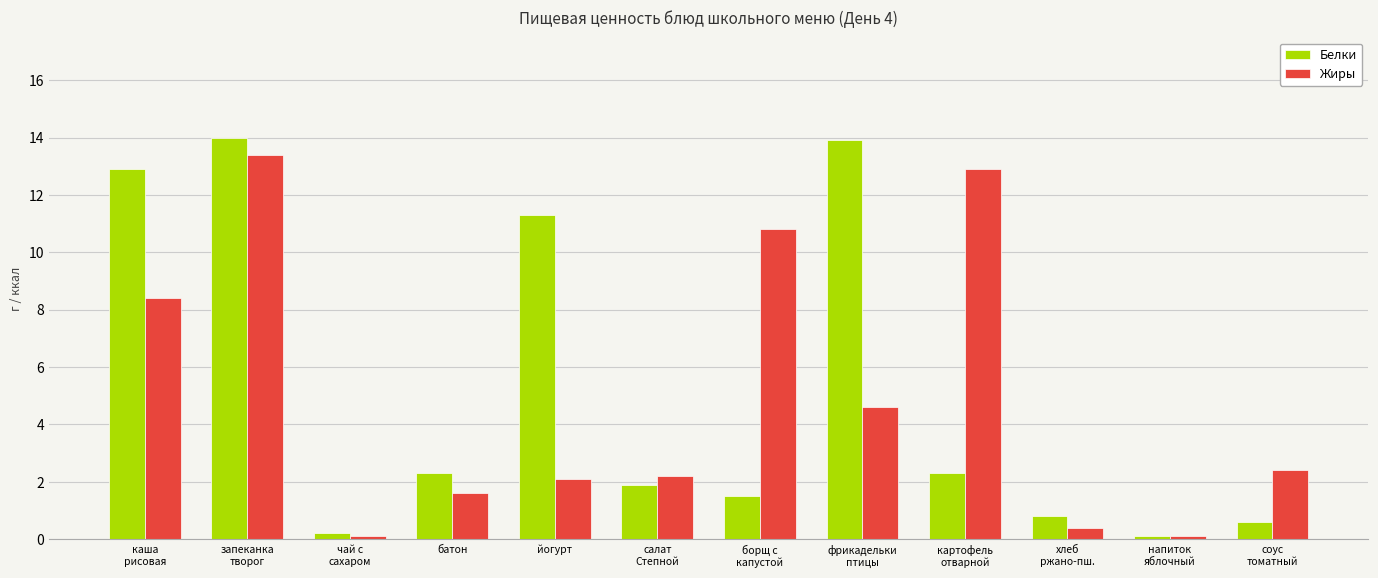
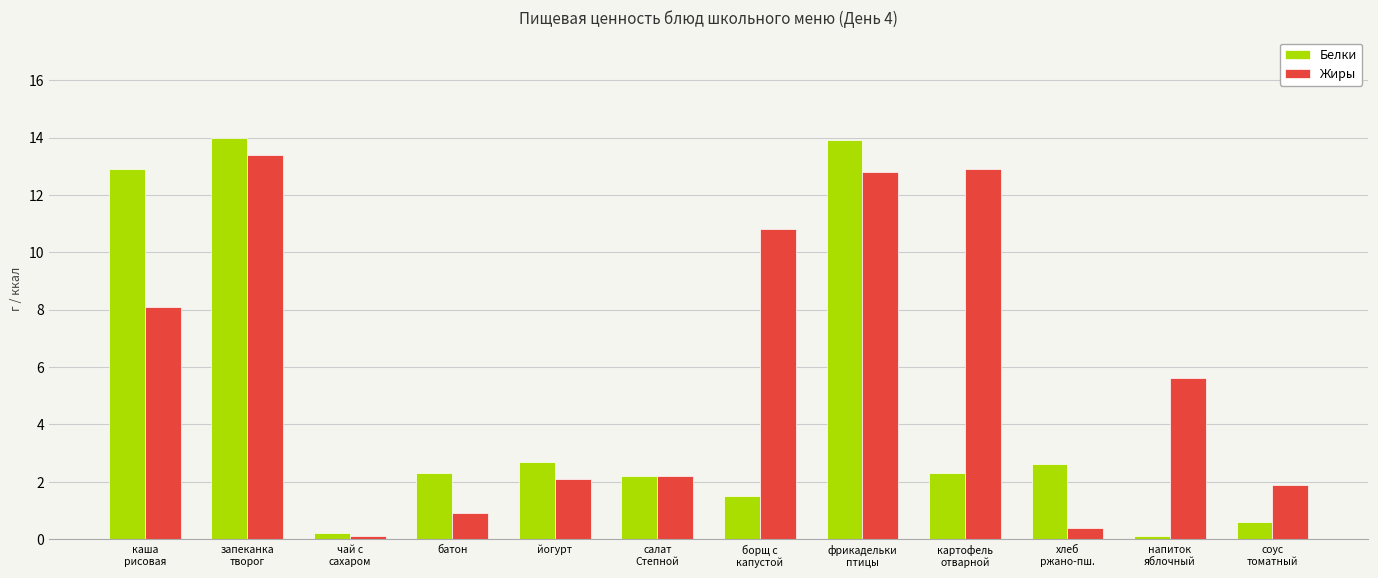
  {
    "Белки": {
      "каша рисовая": 12.9,
      "запеканка творог": 14.0,
      "чай с сахаром": 0.2,
      "батон": 2.3,
-     "йогурт": 11.3,
-     "салат Степной": 1.9,
+     "йогурт": 2.7,
+     "салат Степной": 2.2,
      "борщ с капустой": 1.5,
      "фрикадельки птицы": 13.9,
      "картофель отварной": 2.3,
-     "хлеб ржано-пш.": 0.8,
+     "хлеб ржано-пш.": 2.6,
      "напиток яблочный": 0.1,
      "соус томатный": 0.6
    },
    "Жиры": {
-     "каша рисовая": 8.4,
+     "каша рисовая": 8.1,
      "запеканка творог": 13.4,
      "чай с сахаром": 0.1,
-     "батон": 1.6,
+     "батон": 0.9,
      "йогурт": 2.1,
      "салат Степной": 2.2,
      "борщ с капустой": 10.8,
-     "фрикадельки птицы": 4.6,
+     "фрикадельки птицы": 12.8,
      "картофель отварной": 12.9,
      "хлеб ржано-пш.": 0.4,
-     "напиток яблочный": 0.1,
-     "соус томатный": 2.4
+     "напиток яблочный": 5.6,
+     "соус томатный": 1.9
    }
  }
